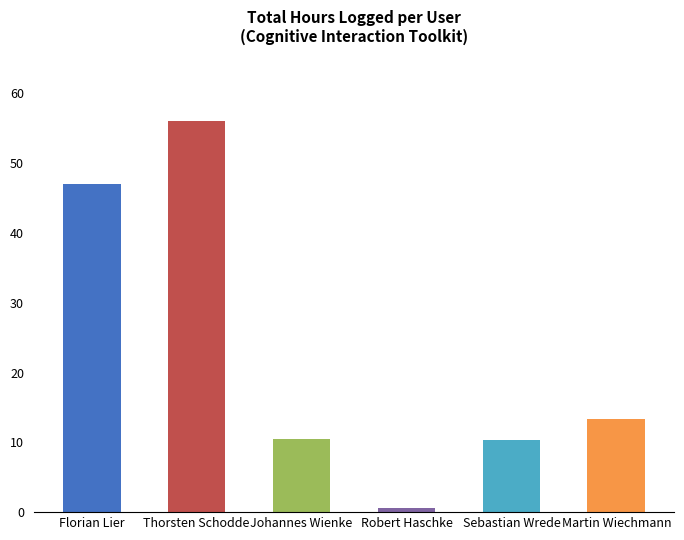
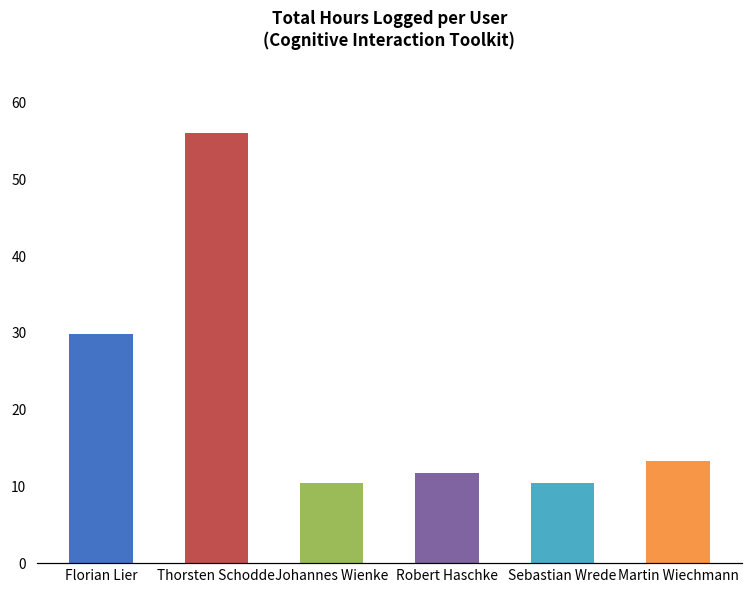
  {
-   "Florian Lier": 47,
+   "Florian Lier": 30,
    "Thorsten Schodde": 56,
    "Johannes Wienke": 11,
-   "Robert Haschke": 1,
+   "Robert Haschke": 12,
    "Sebastian Wrede": 10,
    "Martin Wiechmann": 13
  }
